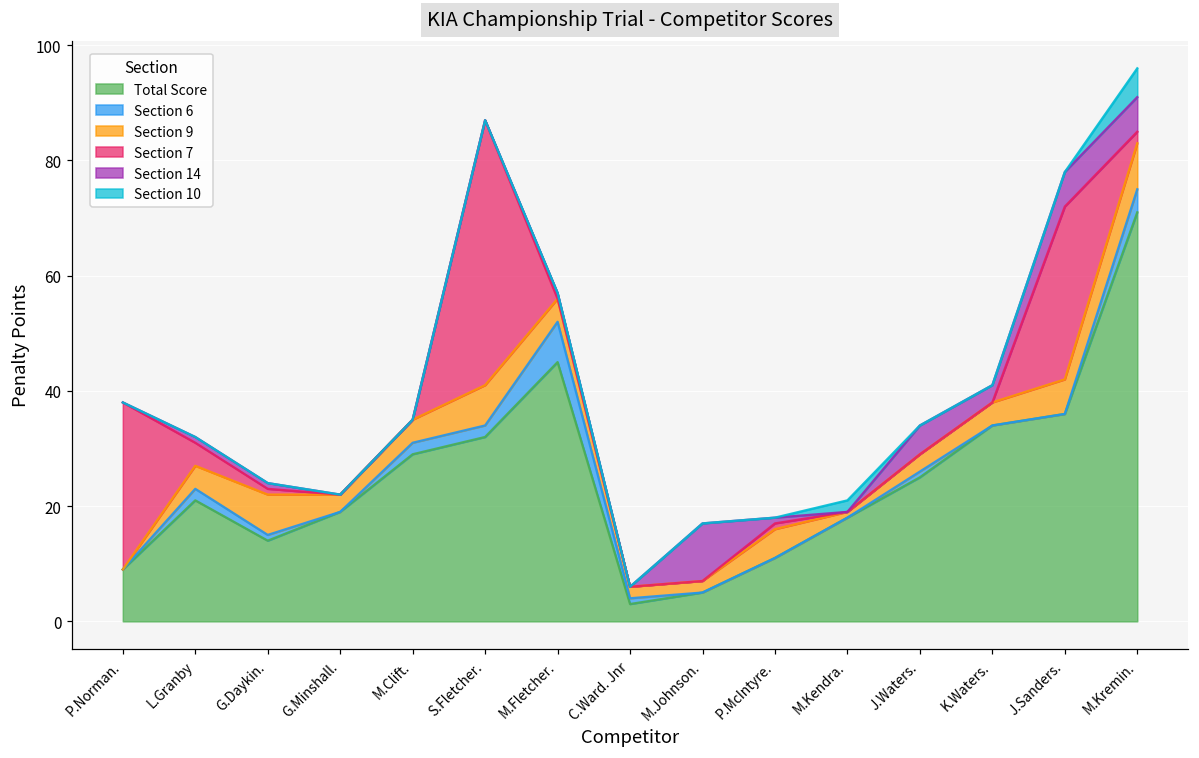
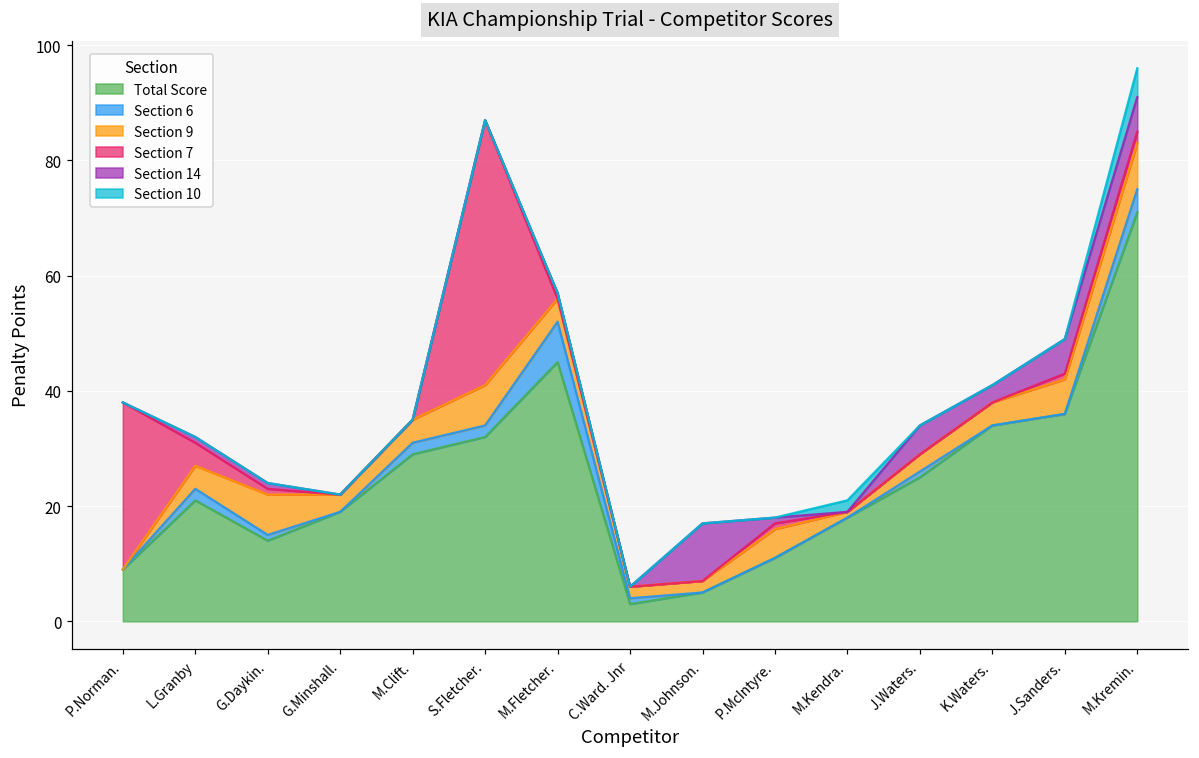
  {
    "Total Score": {
      "L.Granby": 21,
      "G.Daykin.": 14,
      "M.Clift.": 29,
      "S.Fletcher.": 32,
      "M.Fletcher.": 45,
      "C.Ward. Jnr": 3,
      "J.Waters.": 25,
      "M.Kremin.": 71
    },
    "Section 9": {
      "L.Granby": 4,
      "G.Daykin.": 7,
      "S.Fletcher.": 7,
      "P.McIntyre.": 5,
      "J.Sanders.": 6,
      "M.Kremin.": 8
    },
    "Section 7": {
      "L.Granby": 4,
      "G.Daykin.": 1,
      "P.McIntyre.": 1,
-     "J.Sanders.": 30,
+     "J.Sanders.": 1,
      "M.Kremin.": 2
    },
    "Section 14": {
      "M.Kremin.": 6
    }
  }
